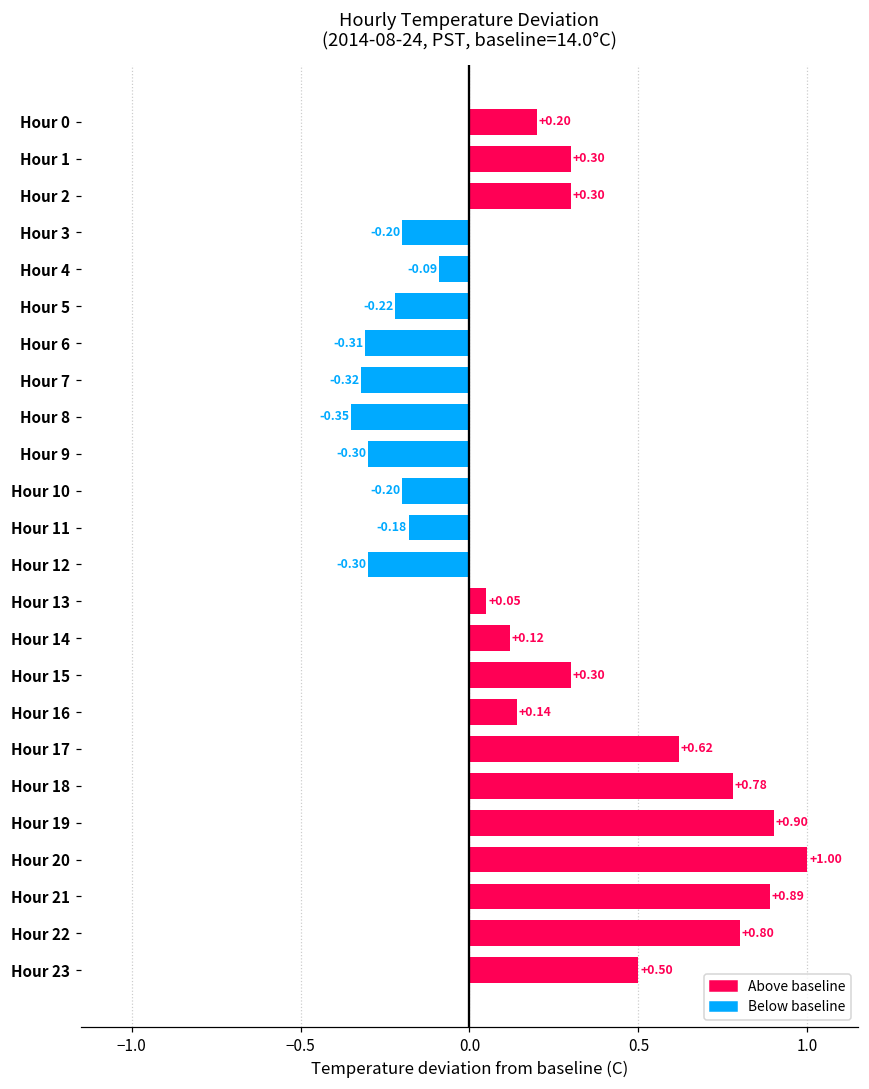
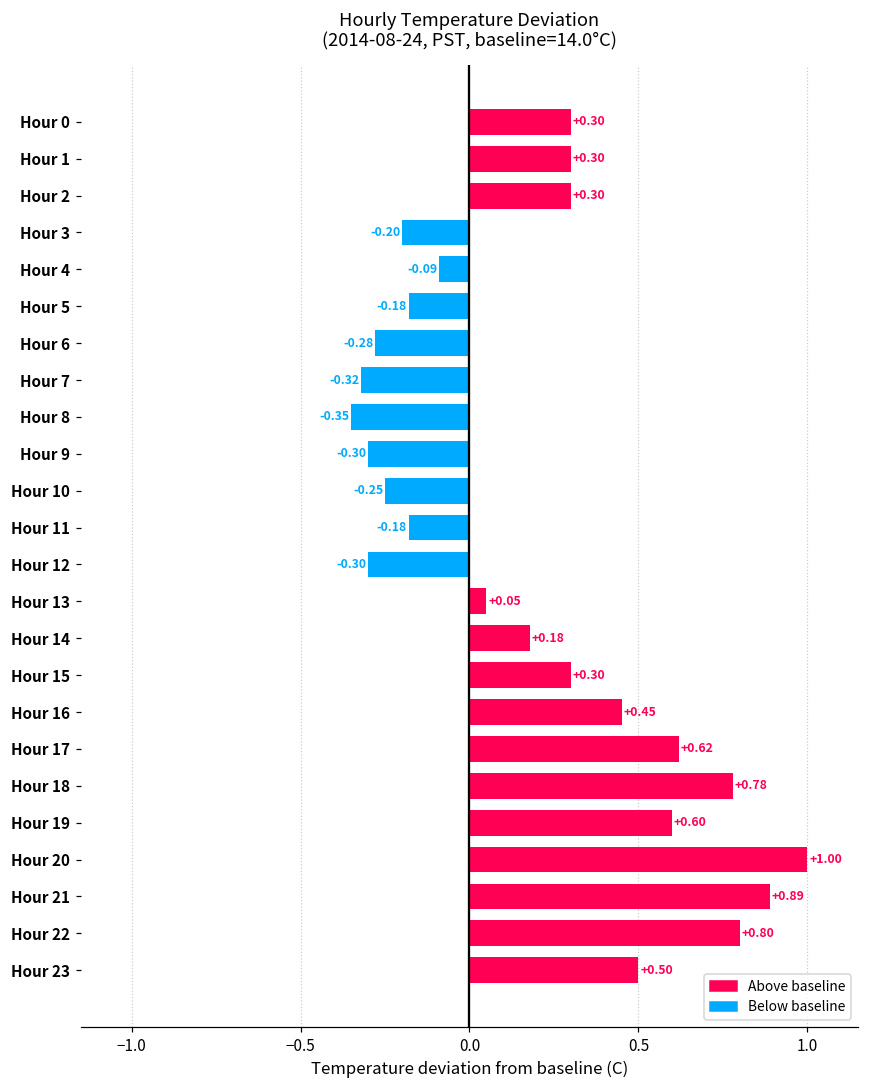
  {
-   "Hour 0": "+0.20",
+   "Hour 0": "+0.30",
    "Hour 1": "+0.30",
    "Hour 2": "+0.30",
    "Hour 3": "-0.20",
    "Hour 4": "-0.09",
-   "Hour 5": "-0.22",
-   "Hour 6": "-0.31",
+   "Hour 5": "-0.18",
+   "Hour 6": "-0.28",
    "Hour 7": "-0.32",
    "Hour 8": "-0.35",
    "Hour 9": "-0.30",
-   "Hour 10": "-0.20",
+   "Hour 10": "-0.25",
    "Hour 11": "-0.18",
    "Hour 12": "-0.30",
    "Hour 13": "+0.05",
-   "Hour 14": "+0.12",
+   "Hour 14": "+0.18",
    "Hour 15": "+0.30",
-   "Hour 16": "+0.14",
+   "Hour 16": "+0.45",
    "Hour 17": "+0.62",
    "Hour 18": "+0.78",
-   "Hour 19": "+0.90",
+   "Hour 19": "+0.60",
    "Hour 20": "+1.00",
    "Hour 21": "+0.89",
    "Hour 22": "+0.80",
    "Hour 23": "+0.50"
  }
